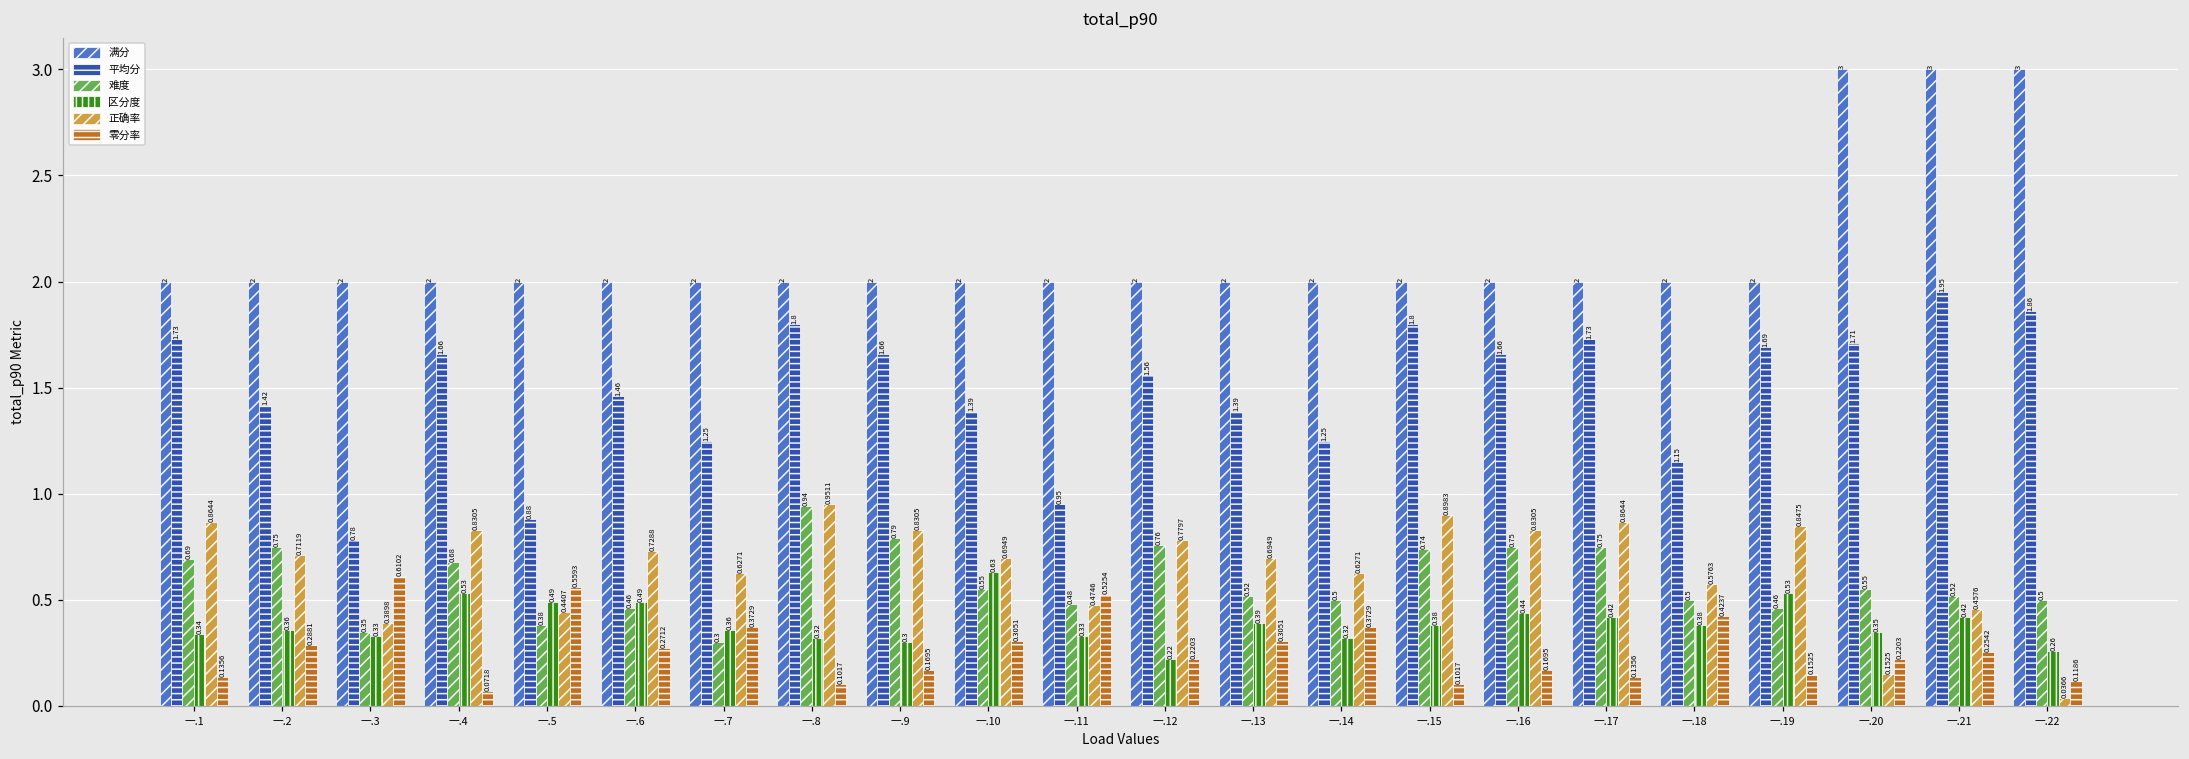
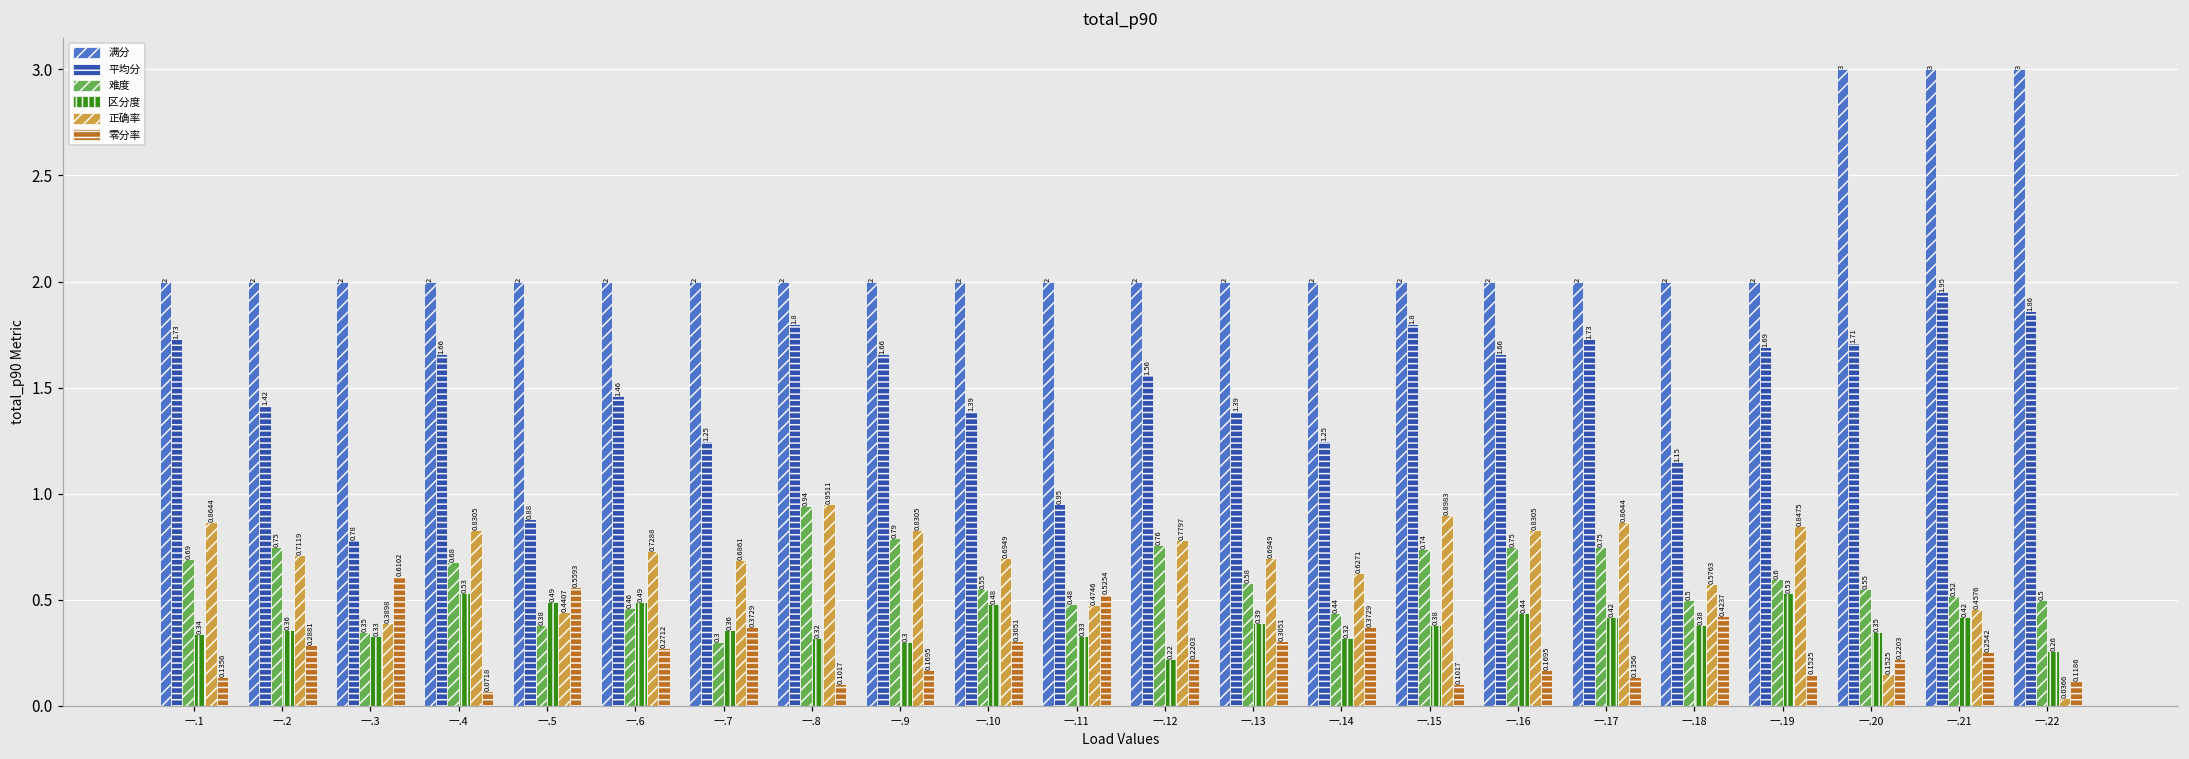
  {
    "难度": {
      "一.1": 0.69,
      "一.2": 0.75,
      "一.3": 0.35,
      "一.4": 0.68,
      "一.5": 0.38,
      "一.6": 0.46,
      "一.7": 0.3,
      "一.8": 0.94,
      "一.9": 0.79,
      "一.10": 0.55,
      "一.11": 0.48,
      "一.12": 0.76,
-     "一.13": 0.52,
-     "一.14": 0.5,
+     "一.13": 0.58,
+     "一.14": 0.44,
      "一.15": 0.74,
      "一.16": 0.75,
      "一.17": 0.75,
      "一.18": 0.5,
-     "一.19": 0.46,
+     "一.19": 0.6,
      "一.20": 0.55,
      "一.21": 0.52,
      "一.22": 0.5
    },
    "区分度": {
      "一.1": 0.34,
      "一.2": 0.36,
      "一.3": 0.33,
      "一.4": 0.53,
      "一.5": 0.49,
      "一.6": 0.49,
      "一.7": 0.36,
      "一.8": 0.32,
      "一.9": 0.3,
-     "一.10": 0.63,
+     "一.10": 0.48,
      "一.11": 0.33,
      "一.12": 0.22,
      "一.13": 0.39,
      "一.14": 0.32,
      "一.15": 0.38,
      "一.16": 0.44,
      "一.17": 0.42,
      "一.18": 0.38,
      "一.19": 0.53,
      "一.20": 0.35,
      "一.21": 0.42,
      "一.22": 0.26
    },
    "正确率": {
      "一.1": 0.8644,
      "一.2": 0.7119,
      "一.3": 0.3898,
      "一.4": 0.8305,
      "一.5": 0.4407,
      "一.6": 0.7288,
-     "一.7": 0.6271,
+     "一.7": 0.6861,
      "一.8": 0.9511,
      "一.9": 0.8305,
      "一.10": 0.6949,
      "一.11": 0.4746,
      "一.12": 0.7797,
      "一.13": 0.6949,
      "一.14": 0.6271,
      "一.15": 0.8983,
      "一.16": 0.8305,
      "一.17": 0.8644,
      "一.18": 0.5763,
      "一.19": 0.8475,
      "一.20": 0.1525,
      "一.21": 0.4576,
      "一.22": 0.0366
    },
    "零分率": {
      "一.1": 0.1356,
      "一.2": 0.2881,
      "一.3": 0.6102,
      "一.4": 0.0718,
      "一.5": 0.5593,
      "一.6": 0.2712,
      "一.7": 0.3729,
      "一.8": 0.1017,
      "一.9": 0.1695,
      "一.10": 0.3051,
      "一.11": 0.5254,
      "一.12": 0.2203,
      "一.13": 0.3051,
      "一.14": 0.3729,
      "一.15": 0.1017,
      "一.16": 0.1695,
      "一.17": 0.1356,
      "一.18": 0.4237,
      "一.19": 0.1525,
      "一.20": 0.2203,
      "一.21": 0.2542,
      "一.22": 0.1186
    }
  }
